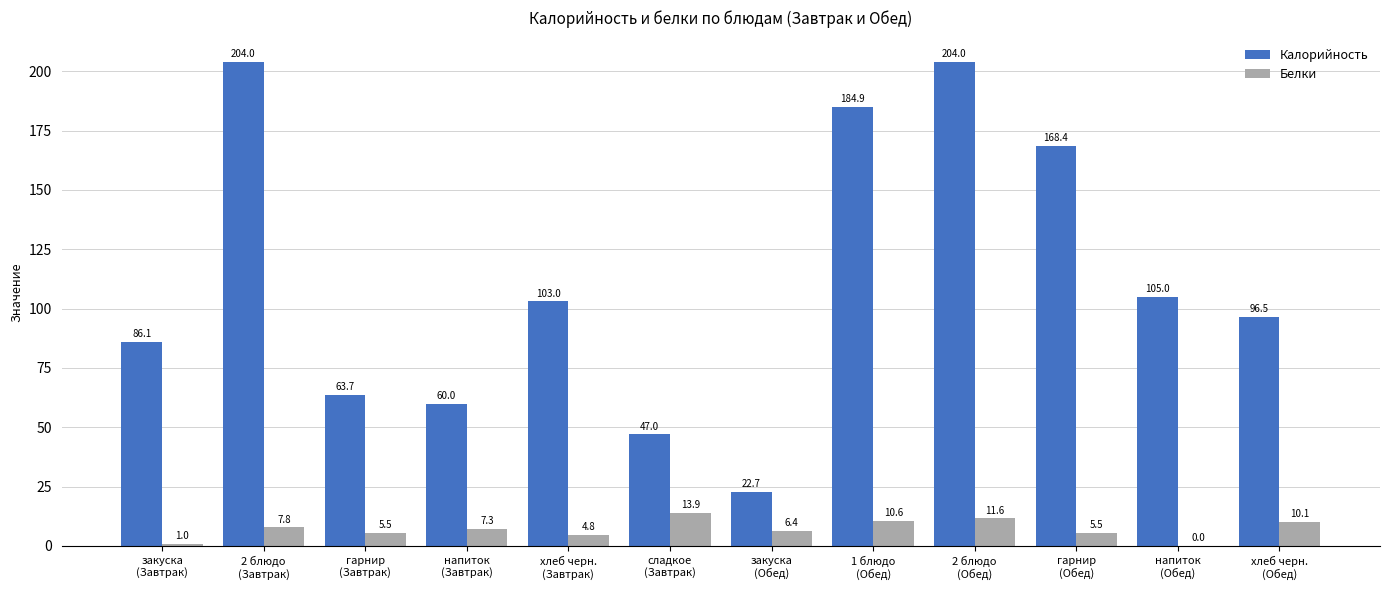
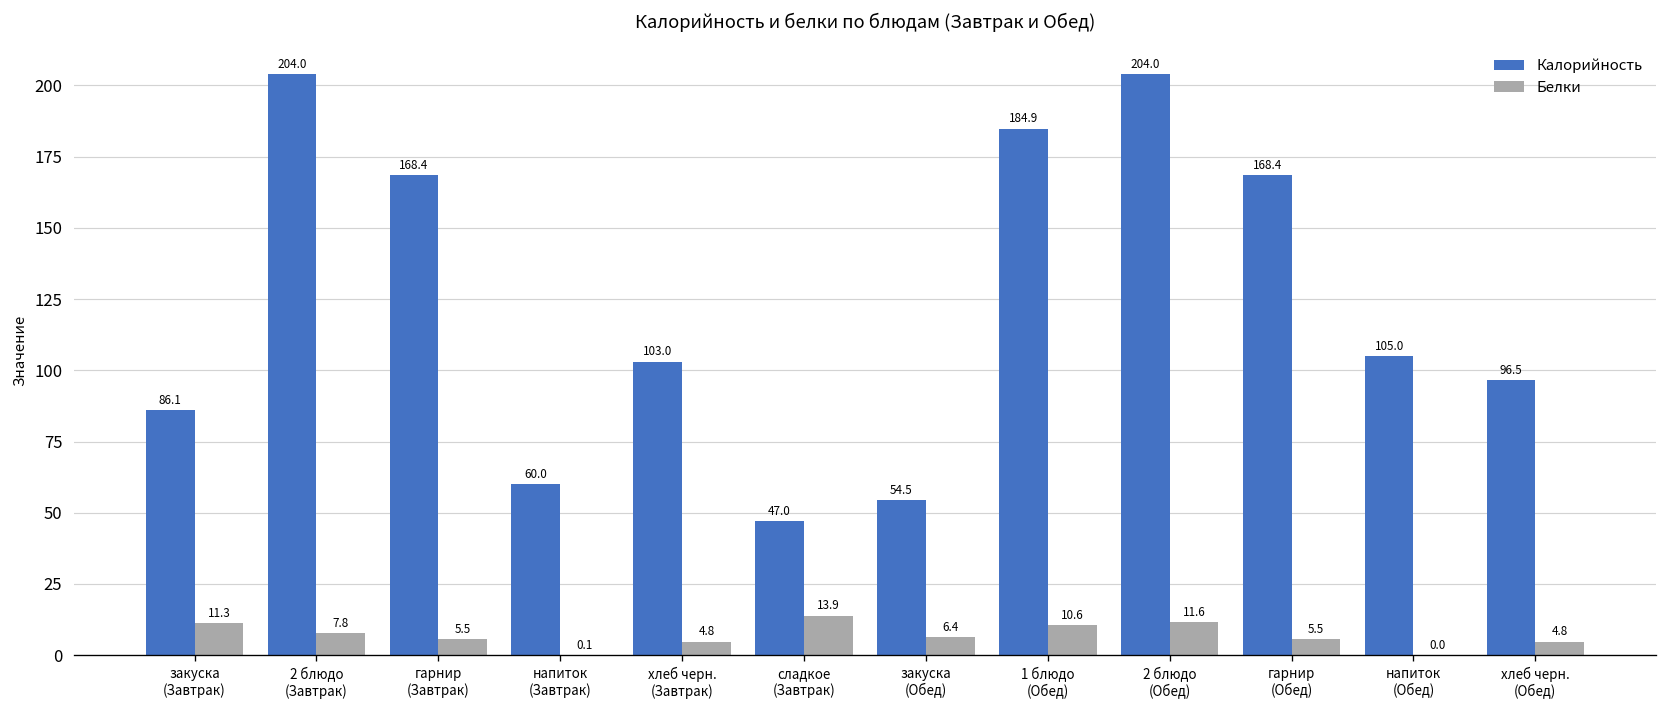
  {
    "Калорийность": {
      "закуска (Завтрак)": 86.1,
      "2 блюдо (Завтрак)": 204.0,
-     "гарнир (Завтрак)": 63.7,
+     "гарнир (Завтрак)": 168.4,
      "напиток (Завтрак)": 60.0,
      "хлеб черн. (Завтрак)": 103.0,
      "сладкое (Завтрак)": 47.0,
-     "закуска (Обед)": 22.7,
+     "закуска (Обед)": 54.5,
      "1 блюдо (Обед)": 184.9,
      "2 блюдо (Обед)": 204.0,
      "гарнир (Обед)": 168.4,
      "напиток (Обед)": 105.0,
      "хлеб черн. (Обед)": 96.5
    },
    "Белки": {
-     "закуска (Завтрак)": 1.0,
+     "закуска (Завтрак)": 11.3,
      "2 блюдо (Завтрак)": 7.8,
      "гарнир (Завтрак)": 5.5,
-     "напиток (Завтрак)": 7.3,
+     "напиток (Завтрак)": 0.1,
      "хлеб черн. (Завтрак)": 4.8,
      "сладкое (Завтрак)": 13.9,
      "закуска (Обед)": 6.4,
      "1 блюдо (Обед)": 10.6,
      "2 блюдо (Обед)": 11.6,
      "гарнир (Обед)": 5.5,
      "напиток (Обед)": 0.0,
-     "хлеб черн. (Обед)": 10.1
+     "хлеб черн. (Обед)": 4.8
    }
  }
